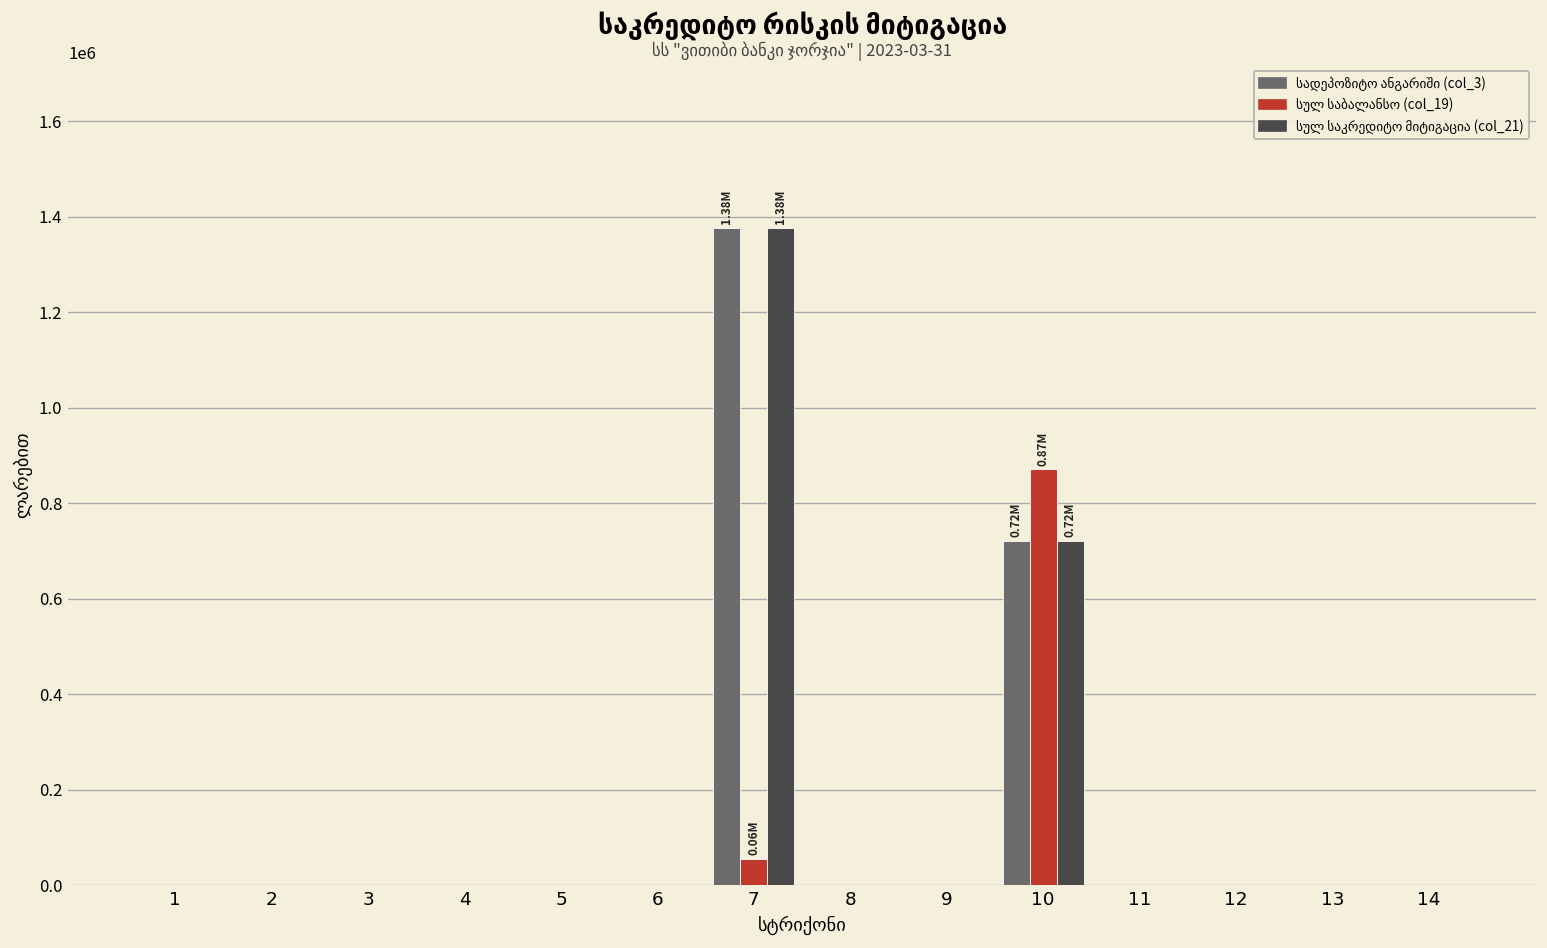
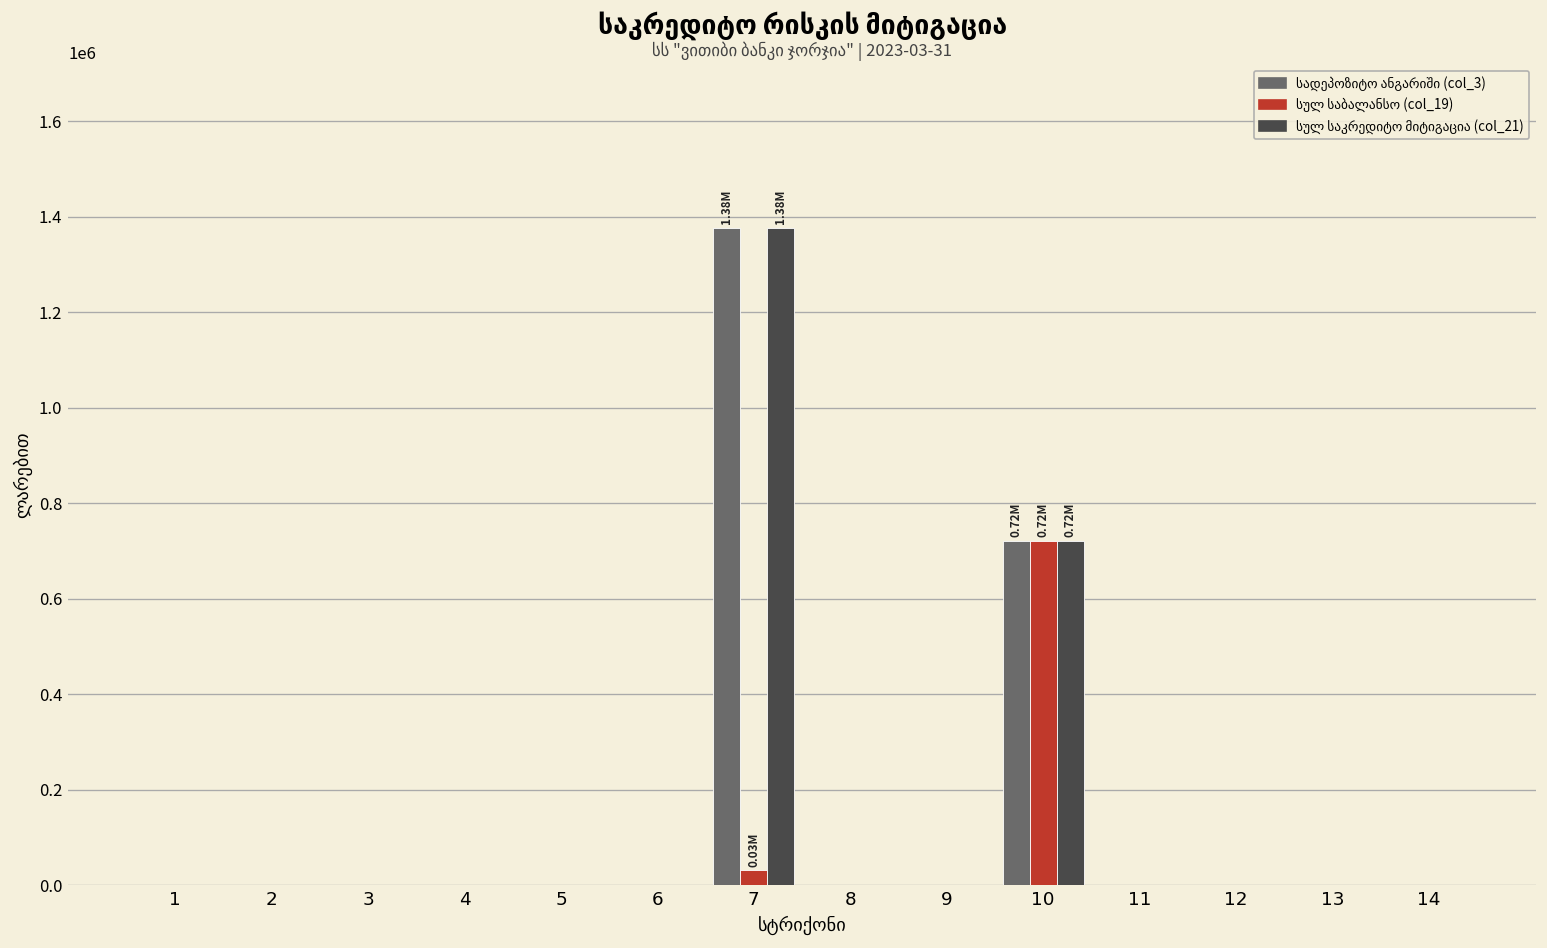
  {
    "სულ საბალანსო (col_19)": {
-     "7": "0.06M",
-     "10": "0.87M"
+     "7": "0.03M",
+     "10": "0.72M"
    }
  }
